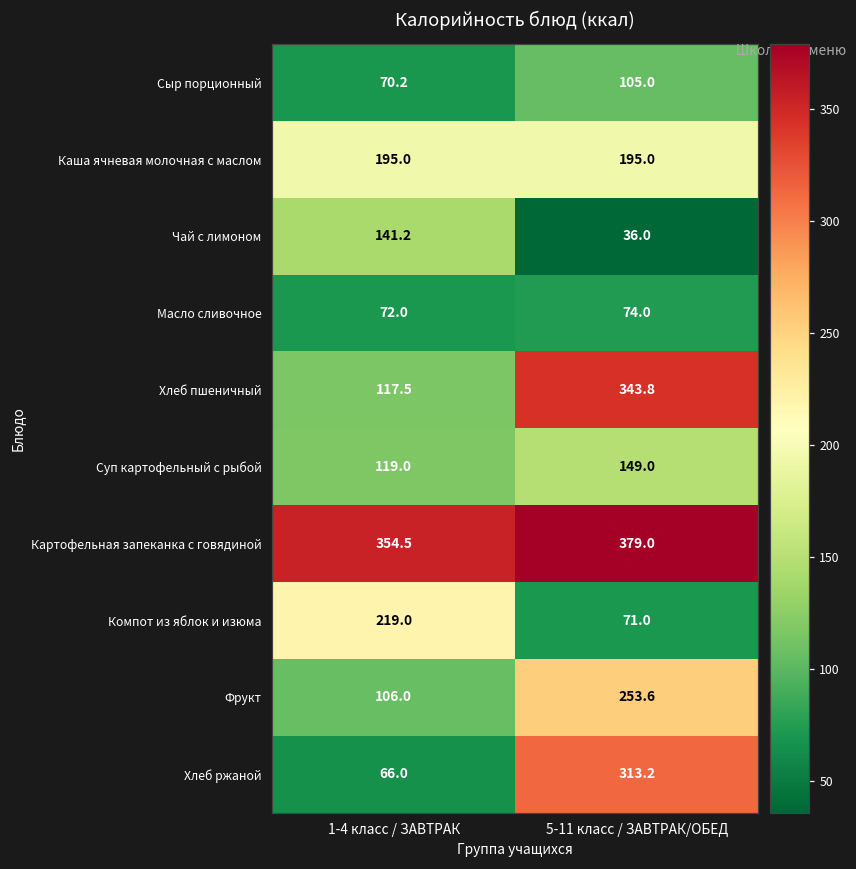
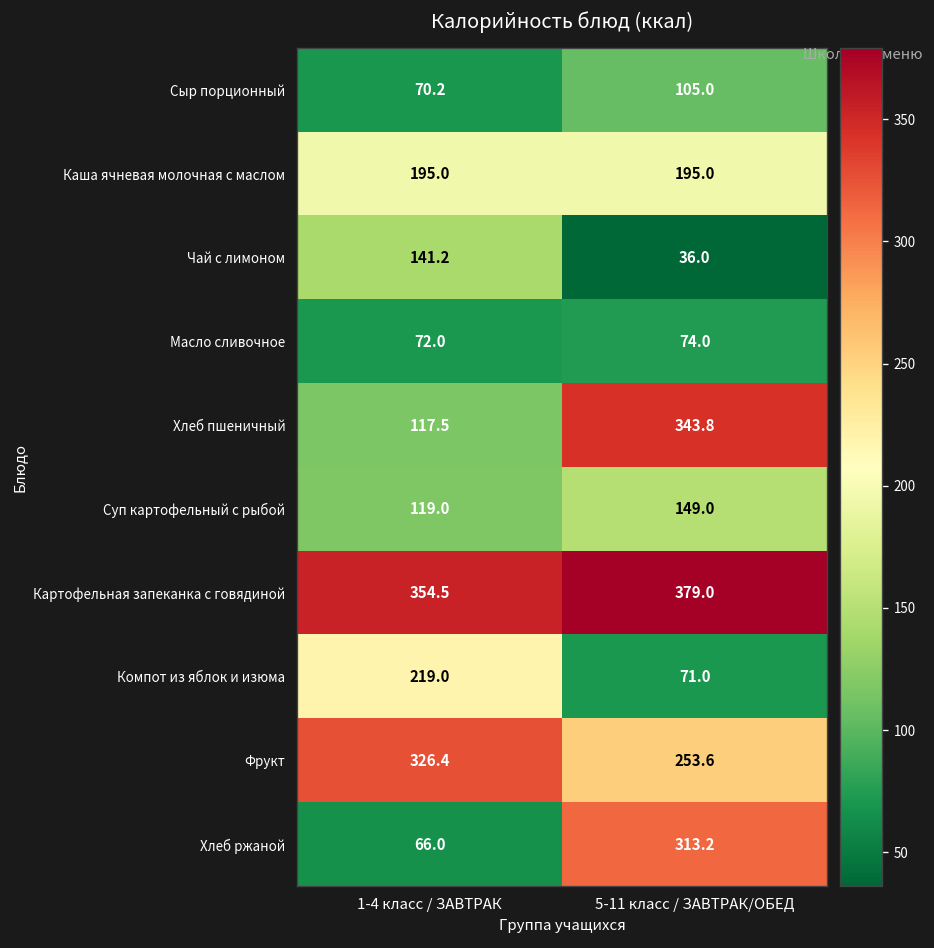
  {
    "Сыр порционный": {
      "1-4 класс / ЗАВТРАК": 70.2,
      "5-11 класс / ЗАВТРАК/ОБЕД": 105.0
    },
    "Каша ячневая молочная с маслом": {
      "1-4 класс / ЗАВТРАК": 195.0,
      "5-11 класс / ЗАВТРАК/ОБЕД": 195.0
    },
    "Чай с лимоном": {
      "1-4 класс / ЗАВТРАК": 141.2,
      "5-11 класс / ЗАВТРАК/ОБЕД": 36.0
    },
    "Масло сливочное": {
      "1-4 класс / ЗАВТРАК": 72.0,
      "5-11 класс / ЗАВТРАК/ОБЕД": 74.0
    },
    "Хлеб пшеничный": {
      "1-4 класс / ЗАВТРАК": 117.5,
      "5-11 класс / ЗАВТРАК/ОБЕД": 343.8
    },
    "Суп картофельный с рыбой": {
      "1-4 класс / ЗАВТРАК": 119.0,
      "5-11 класс / ЗАВТРАК/ОБЕД": 149.0
    },
    "Картофельная запеканка с говядиной": {
      "1-4 класс / ЗАВТРАК": 354.5,
      "5-11 класс / ЗАВТРАК/ОБЕД": 379.0
    },
    "Компот из яблок и изюма": {
      "1-4 класс / ЗАВТРАК": 219.0,
      "5-11 класс / ЗАВТРАК/ОБЕД": 71.0
    },
    "Фрукт": {
-     "1-4 класс / ЗАВТРАК": 106.0,
+     "1-4 класс / ЗАВТРАК": 326.4,
      "5-11 класс / ЗАВТРАК/ОБЕД": 253.6
    },
    "Хлеб ржаной": {
      "1-4 класс / ЗАВТРАК": 66.0,
      "5-11 класс / ЗАВТРАК/ОБЕД": 313.2
    }
  }
